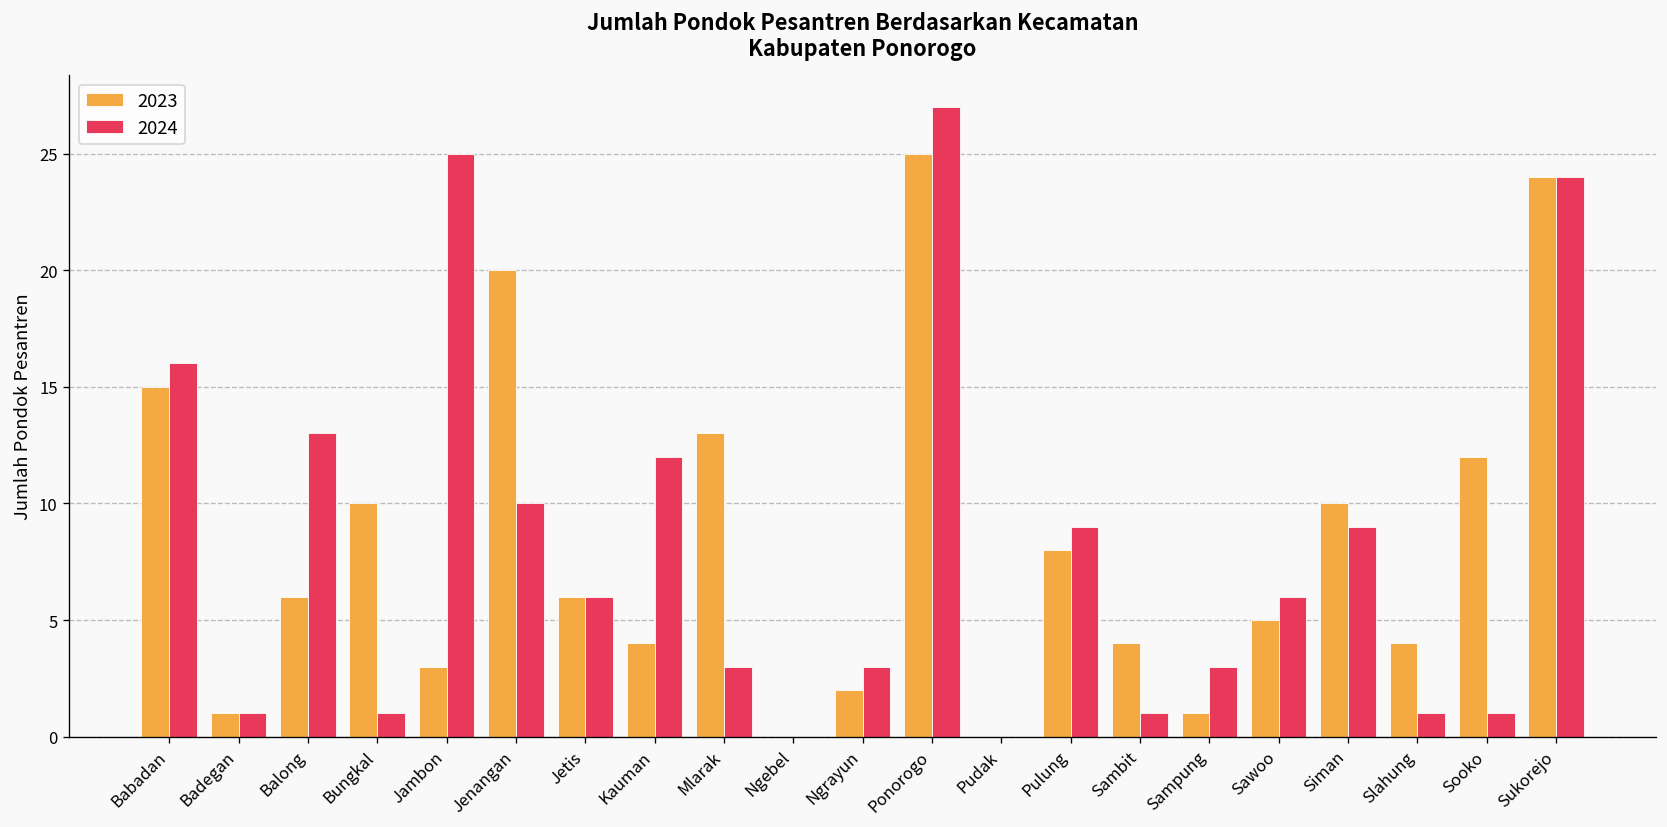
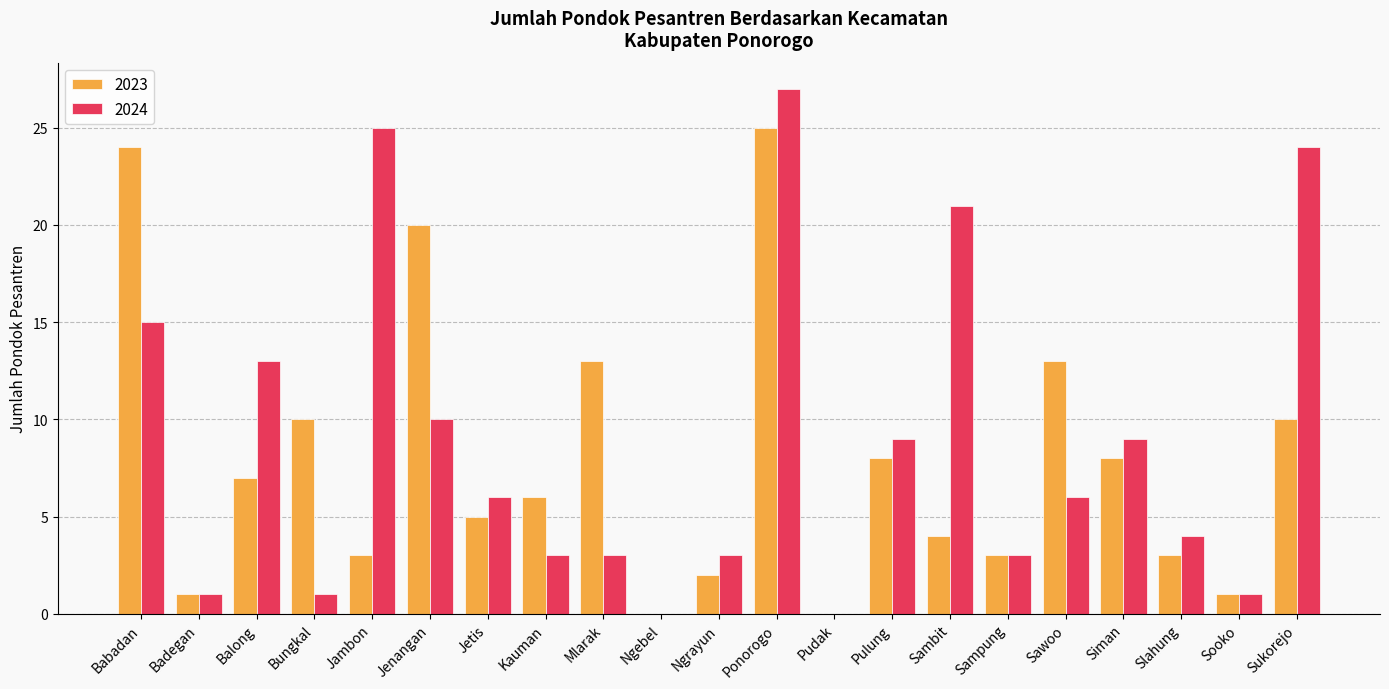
  {
    "2023": {
-     "Babadan": 15,
+     "Babadan": 24,
      "Badegan": 1,
-     "Balong": 6,
+     "Balong": 7,
      "Bungkal": 10,
      "Jambon": 3,
      "Jenangan": 20,
-     "Jetis": 6,
-     "Kauman": 4,
+     "Jetis": 5,
+     "Kauman": 6,
      "Mlarak": 13,
      "Ngebel": 0,
      "Ngrayun": 2,
      "Ponorogo": 25,
      "Pudak": 0,
      "Pulung": 8,
      "Sambit": 4,
-     "Sampung": 1,
-     "Sawoo": 5,
-     "Siman": 10,
-     "Slahung": 4,
-     "Sooko": 12,
-     "Sukorejo": 24
+     "Sampung": 3,
+     "Sawoo": 13,
+     "Siman": 8,
+     "Slahung": 3,
+     "Sooko": 1,
+     "Sukorejo": 10
    },
    "2024": {
-     "Babadan": 16,
+     "Babadan": 15,
      "Badegan": 1,
      "Balong": 13,
      "Bungkal": 1,
      "Jambon": 25,
      "Jenangan": 10,
      "Jetis": 6,
-     "Kauman": 12,
+     "Kauman": 3,
      "Mlarak": 3,
      "Ngebel": 0,
      "Ngrayun": 3,
      "Ponorogo": 27,
      "Pudak": 0,
      "Pulung": 9,
-     "Sambit": 1,
+     "Sambit": 21,
      "Sampung": 3,
      "Sawoo": 6,
      "Siman": 9,
-     "Slahung": 1,
+     "Slahung": 4,
      "Sooko": 1,
      "Sukorejo": 24
    }
  }
